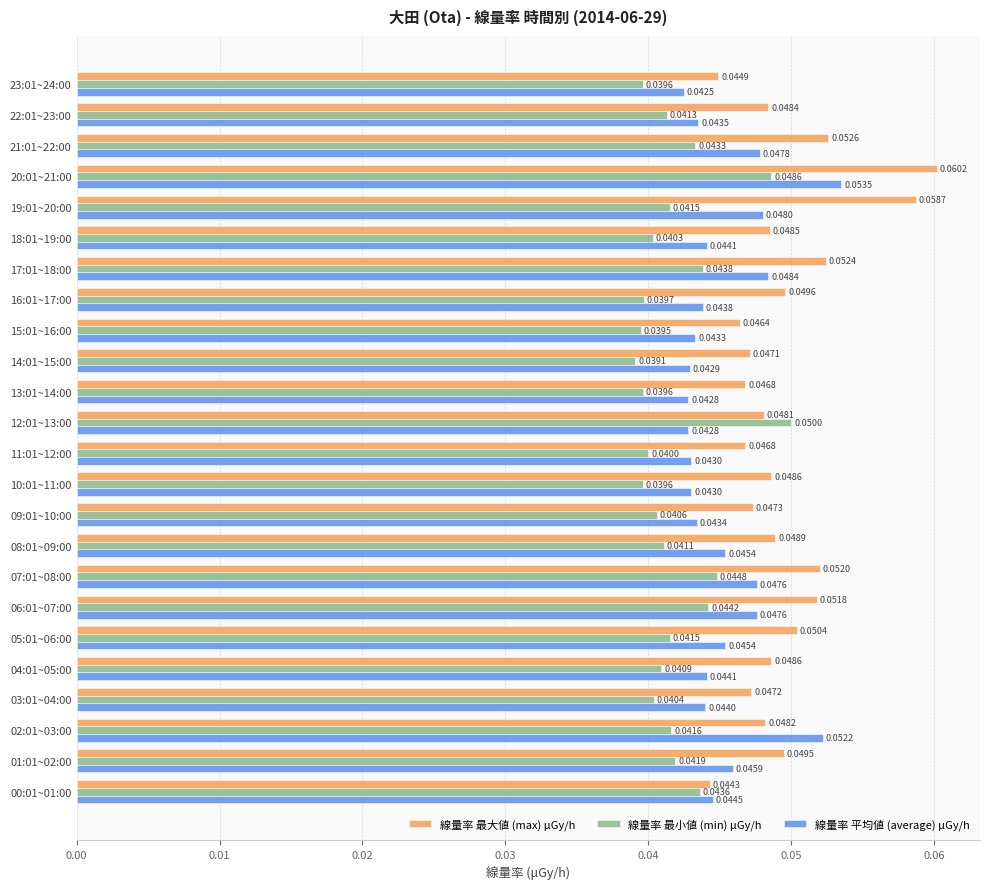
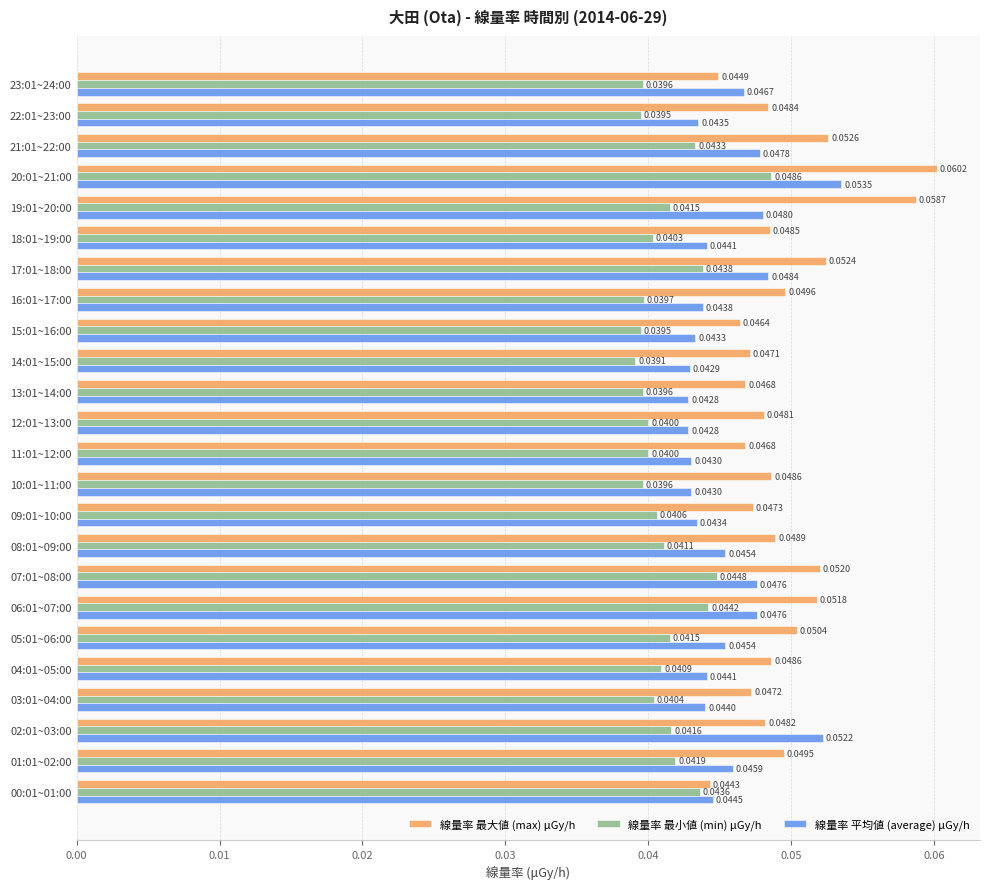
  {
    "線量率 最大値 (max) μGy/h": {
      "23:01~24:00": 0.0449,
      "22:01~23:00": 0.0484,
      "21:01~22:00": 0.0526,
      "20:01~21:00": 0.0602,
      "19:01~20:00": 0.0587,
      "18:01~19:00": 0.0485,
      "17:01~18:00": 0.0524,
      "16:01~17:00": 0.0496,
      "15:01~16:00": 0.0464,
      "14:01~15:00": 0.0471,
      "13:01~14:00": 0.0468,
      "12:01~13:00": 0.0481,
      "11:01~12:00": 0.0468,
      "10:01~11:00": 0.0486,
      "09:01~10:00": 0.0473,
      "08:01~09:00": 0.0489,
      "07:01~08:00": 0.0520,
      "06:01~07:00": 0.0518,
      "05:01~06:00": 0.0504,
      "04:01~05:00": 0.0486,
      "03:01~04:00": 0.0472,
      "02:01~03:00": 0.0482,
      "01:01~02:00": 0.0495,
      "00:01~01:00": 0.0443
    },
    "線量率 最小値 (min) μGy/h": {
      "23:01~24:00": 0.0396,
-     "22:01~23:00": 0.0413,
+     "22:01~23:00": 0.0395,
      "21:01~22:00": 0.0433,
      "20:01~21:00": 0.0486,
      "19:01~20:00": 0.0415,
      "18:01~19:00": 0.0403,
      "17:01~18:00": 0.0438,
      "16:01~17:00": 0.0397,
      "15:01~16:00": 0.0395,
      "14:01~15:00": 0.0391,
      "13:01~14:00": 0.0396,
-     "12:01~13:00": 0.0500,
+     "12:01~13:00": 0.0400,
      "11:01~12:00": 0.0400,
      "10:01~11:00": 0.0396,
      "09:01~10:00": 0.0406,
      "08:01~09:00": 0.0411,
      "07:01~08:00": 0.0448,
      "06:01~07:00": 0.0442,
      "05:01~06:00": 0.0415,
      "04:01~05:00": 0.0409,
      "03:01~04:00": 0.0404,
      "02:01~03:00": 0.0416,
      "01:01~02:00": 0.0419,
      "00:01~01:00": 0.0436
    },
    "線量率 平均値 (average) μGy/h": {
-     "23:01~24:00": 0.0425,
+     "23:01~24:00": 0.0467,
      "22:01~23:00": 0.0435,
      "21:01~22:00": 0.0478,
      "20:01~21:00": 0.0535,
      "19:01~20:00": 0.0480,
      "18:01~19:00": 0.0441,
      "17:01~18:00": 0.0484,
      "16:01~17:00": 0.0438,
      "15:01~16:00": 0.0433,
      "14:01~15:00": 0.0429,
      "13:01~14:00": 0.0428,
      "12:01~13:00": 0.0428,
      "11:01~12:00": 0.0430,
      "10:01~11:00": 0.0430,
      "09:01~10:00": 0.0434,
      "08:01~09:00": 0.0454,
      "07:01~08:00": 0.0476,
      "06:01~07:00": 0.0476,
      "05:01~06:00": 0.0454,
      "04:01~05:00": 0.0441,
      "03:01~04:00": 0.0440,
      "02:01~03:00": 0.0522,
      "01:01~02:00": 0.0459,
      "00:01~01:00": 0.0445
    }
  }
